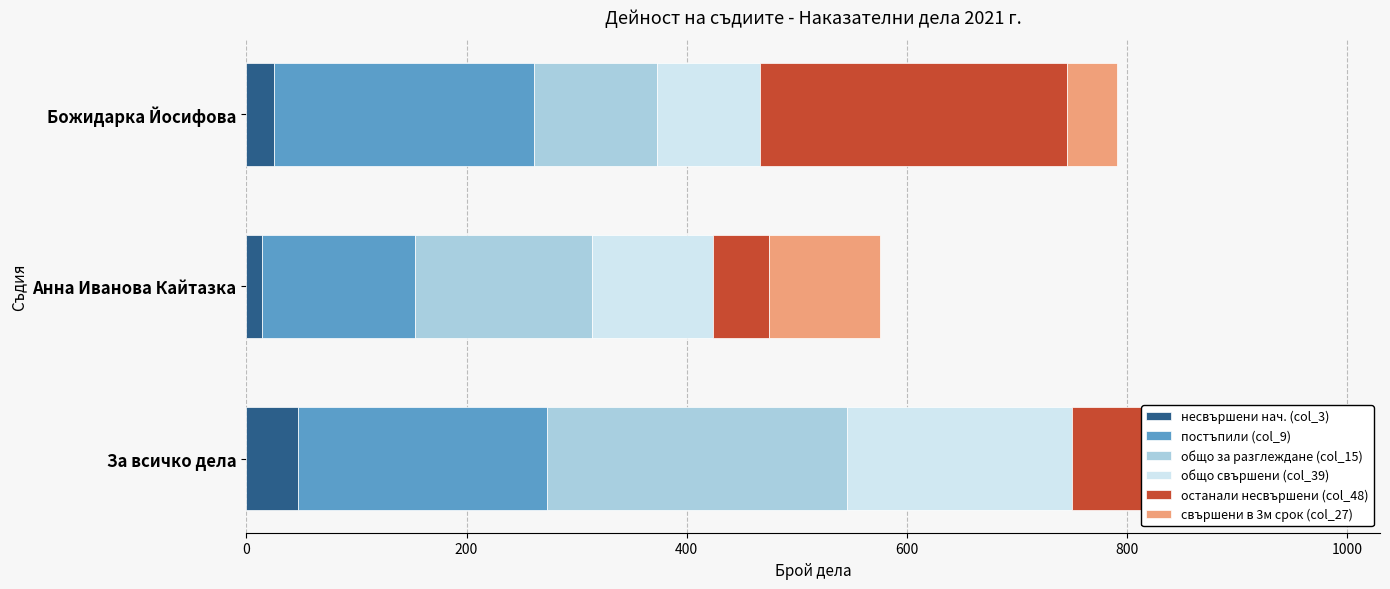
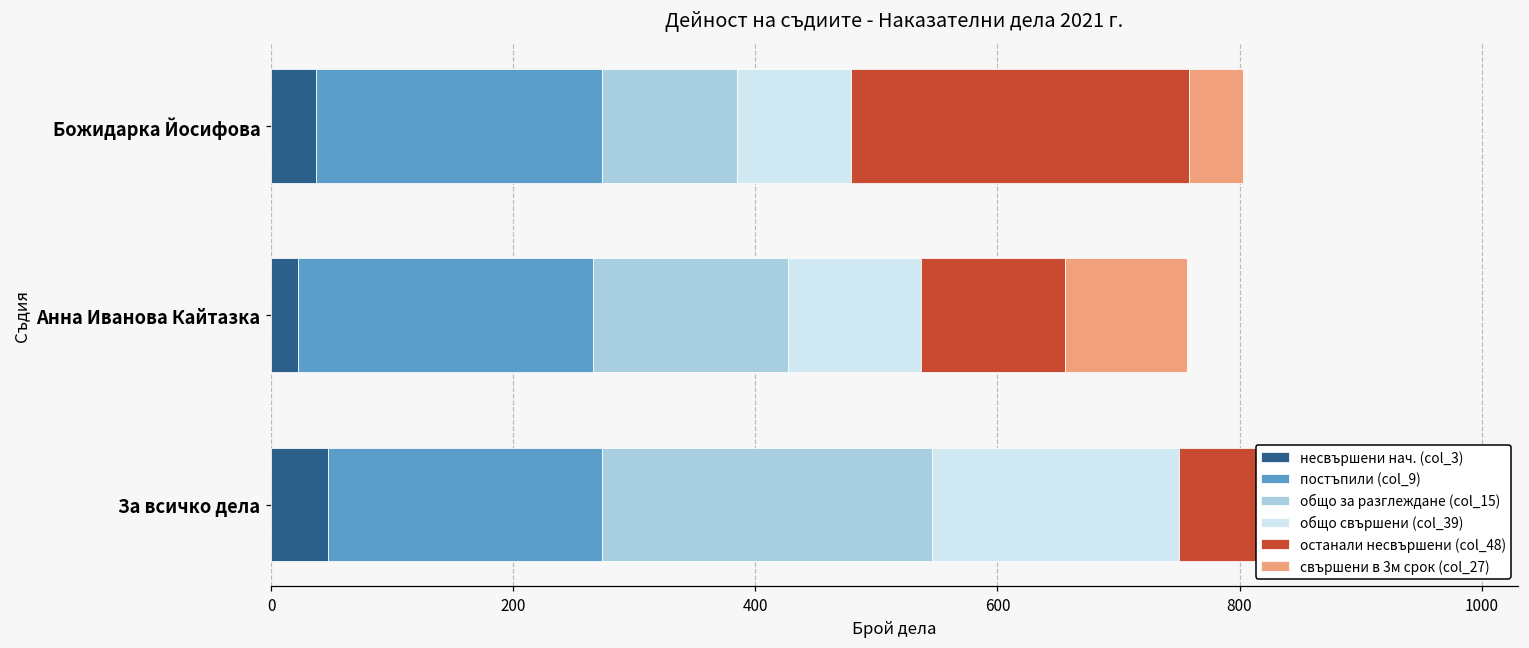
  {
    "несвършени нач. (col_3)": {
-     "Божидарка Йосифова": 25,
-     "Анна Иванова Кайтазка": 14,
+     "Божидарка Йосифова": 37,
+     "Анна Иванова Кайтазка": 22,
      "За всичко дела": 47
    },
    "постъпили (col_9)": {
      "Божидарка Йосифова": 236,
-     "Анна Иванова Кайтазка": 139,
+     "Анна Иванова Кайтазка": 244,
      "За всичко дела": 226
    },
    "останали несвършени (col_48)": {
      "Божидарка Йосифова": 279,
-     "Анна Иванова Кайтазка": 51
+     "Анна Иванова Кайтазка": 119
    },
    "свършени в 3м срок (col_27)": {
      "Божидарка Йосифова": 45,
      "Анна Иванова Кайтазка": 101
    }
  }
